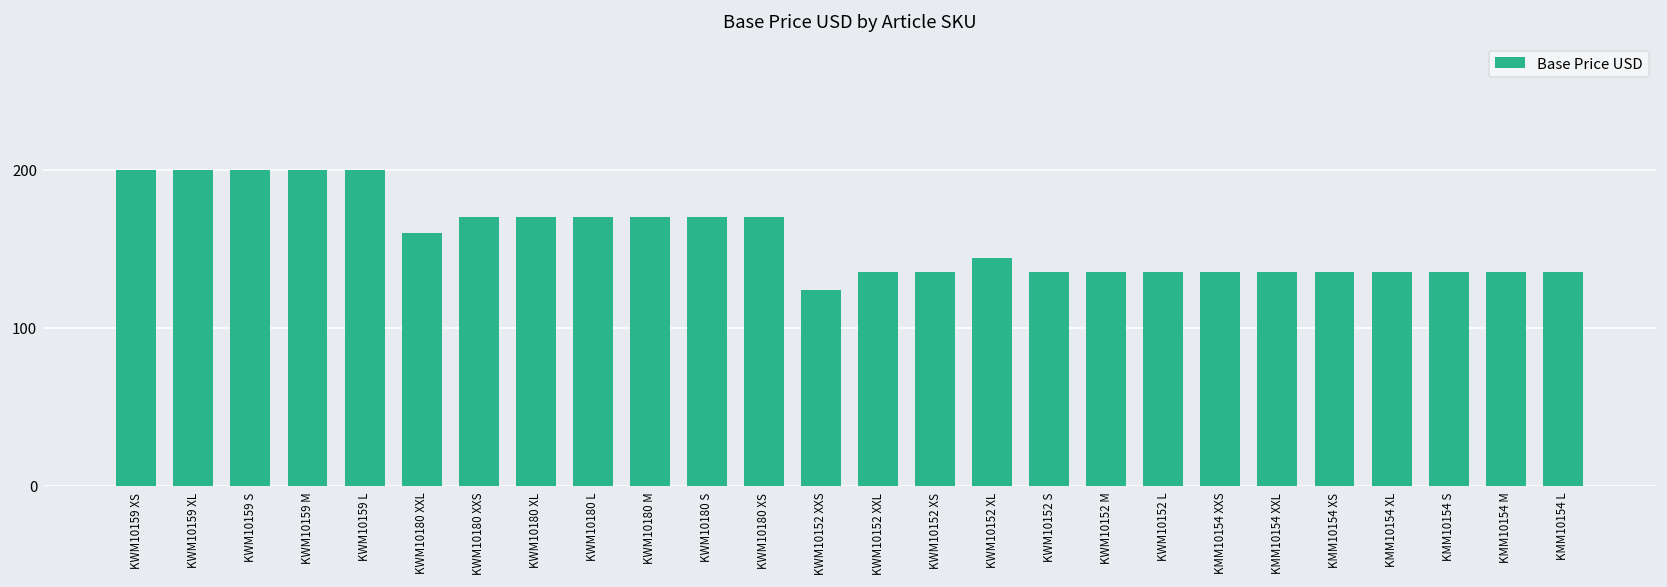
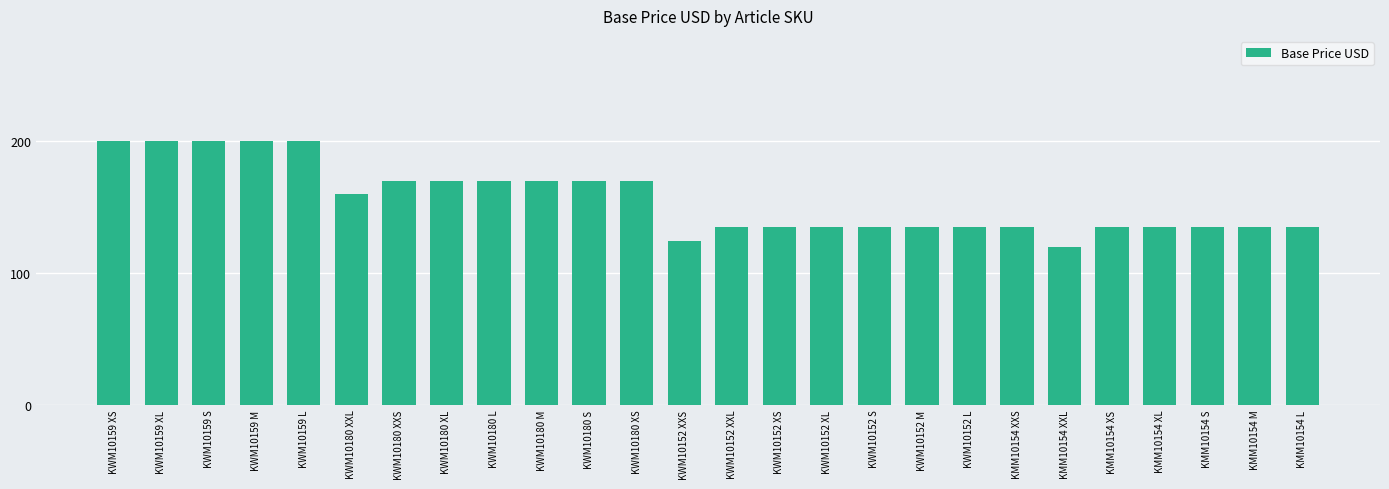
  {
    "KWM10159 XS": 200,
    "KWM10159 XL": 200,
    "KWM10159 S": 200,
    "KWM10159 M": 200,
    "KWM10159 L": 200,
    "KWM10180 XXL": 160,
    "KWM10180 XXS": 170,
    "KWM10180 XL": 170,
    "KWM10180 L": 170,
    "KWM10180 M": 170,
    "KWM10180 S": 170,
    "KWM10180 XS": 170,
    "KWM10152 XXS": 124,
    "KWM10152 XXL": 135,
    "KWM10152 XS": 135,
-   "KWM10152 XL": 144,
+   "KWM10152 XL": 135,
    "KWM10152 S": 135,
    "KWM10152 M": 135,
    "KWM10152 L": 135,
    "KMM10154 XXS": 135,
-   "KMM10154 XXL": 135,
+   "KMM10154 XXL": 120,
    "KMM10154 XS": 135,
    "KMM10154 XL": 135,
    "KMM10154 S": 135,
    "KMM10154 M": 135,
    "KMM10154 L": 135
  }
